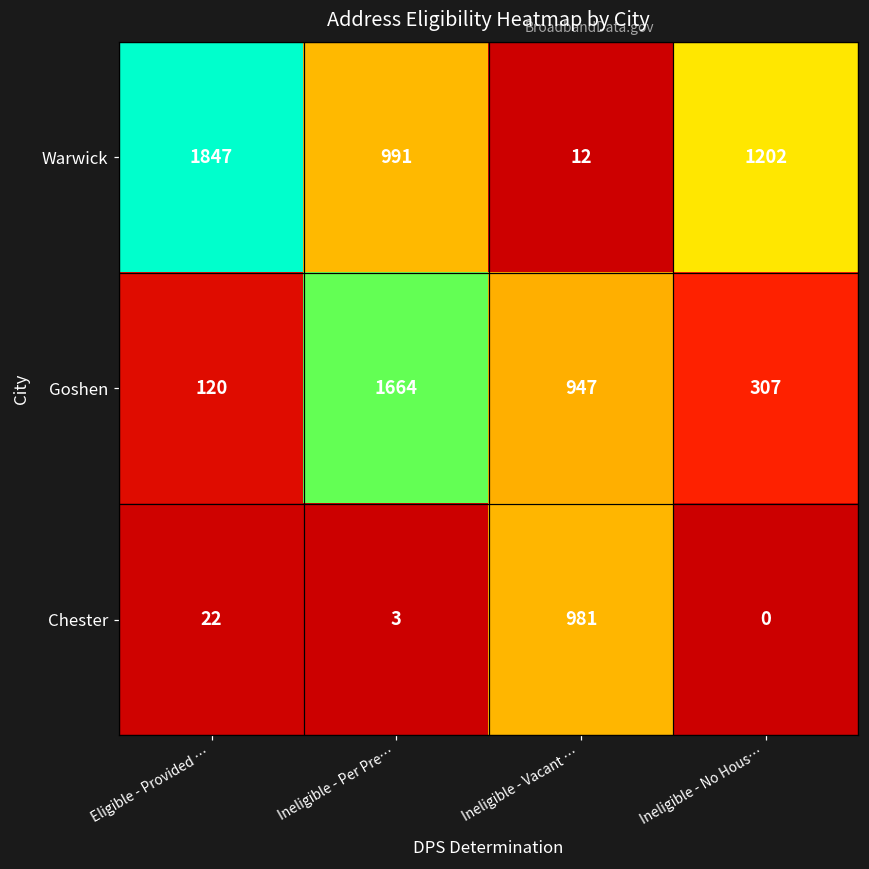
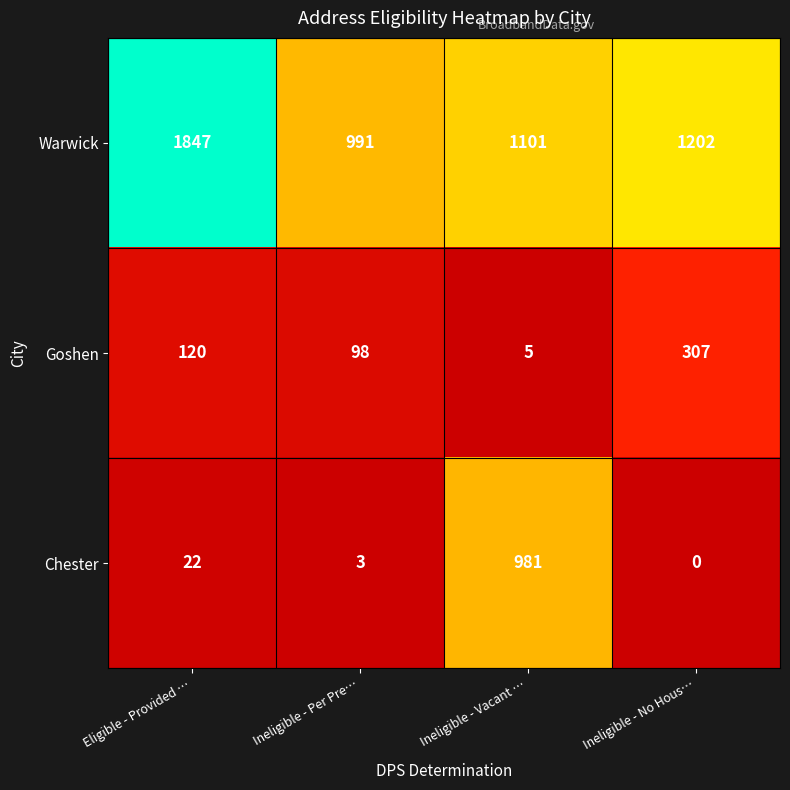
  {
    "Warwick": {
      "Eligible - Provided …": 1847,
      "Ineligible - Per Pre…": 991,
-     "Ineligible - Vacant …": 12,
+     "Ineligible - Vacant …": 1101,
      "Ineligible - No Hous…": 1202
    },
    "Goshen": {
      "Eligible - Provided …": 120,
-     "Ineligible - Per Pre…": 1664,
-     "Ineligible - Vacant …": 947,
+     "Ineligible - Per Pre…": 98,
+     "Ineligible - Vacant …": 5,
      "Ineligible - No Hous…": 307
    },
    "Chester": {
      "Eligible - Provided …": 22,
      "Ineligible - Per Pre…": 3,
      "Ineligible - Vacant …": 981,
      "Ineligible - No Hous…": 0
    }
  }
